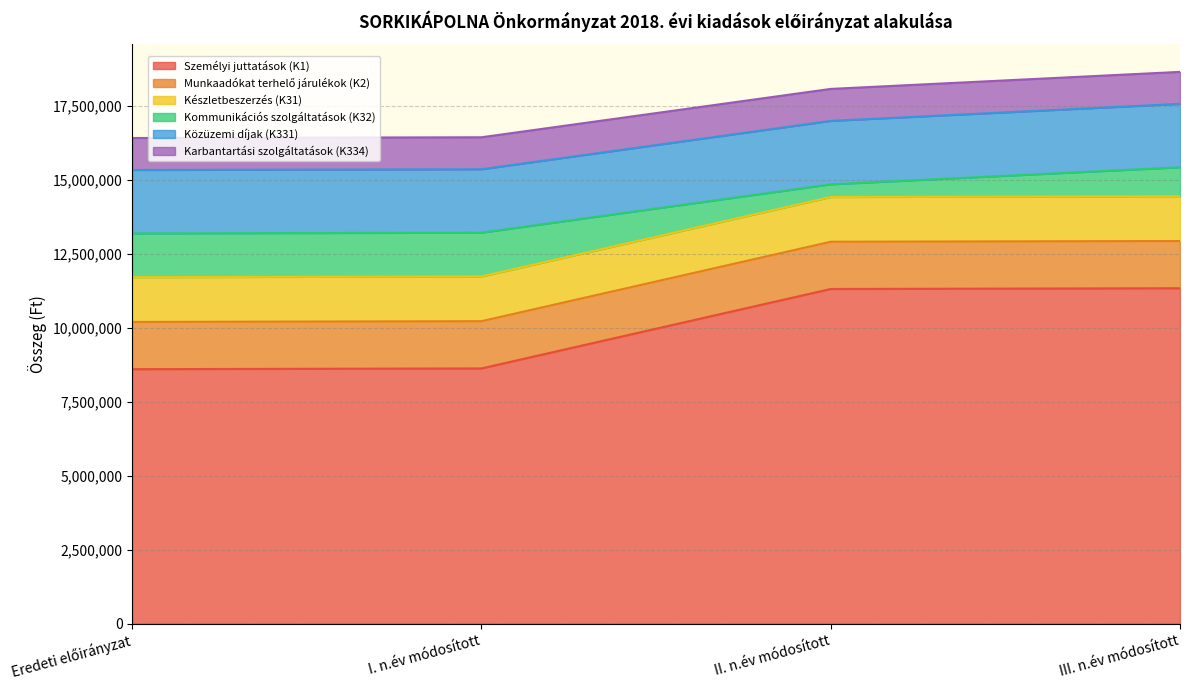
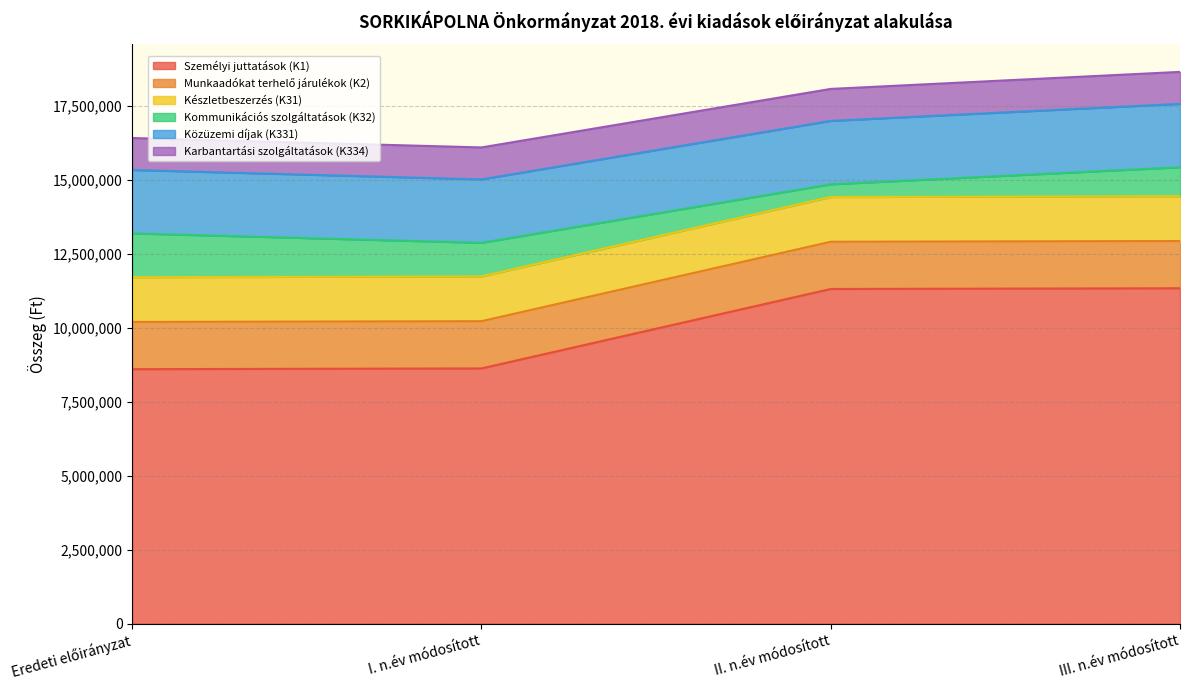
  {
    "Készletbeszerzés (K31)": {
      "Eredeti előirányzat": "1,500,000",
      "I. n.év módosított": "1,500,000",
      "II. n.év módosított": "1,500,000",
      "III. n.év módosított": "1,500,000"
    },
    "Kommunikációs szolgáltatások (K32)": {
      "Eredeti előirányzat": "1,500,000",
-     "I. n.év módosított": "1,500,000",
+     "I. n.év módosított": "1,100,000",
      "II. n.év módosított": "400,000",
      "III. n.év módosított": "1,000,000"
    },
    "Közüzemi díjak (K331)": {
      "Eredeti előirányzat": "2,100,000",
      "I. n.év módosított": "2,100,000",
      "II. n.év módosított": "2,100,000",
      "III. n.év módosított": "2,100,000"
    },
    "Karbantartási szolgáltatások (K334)": {
      "Eredeti előirányzat": "1,100,000",
      "I. n.év módosított": "1,100,000",
      "II. n.év módosított": "1,100,000",
      "III. n.év módosított": "1,100,000"
    }
  }
